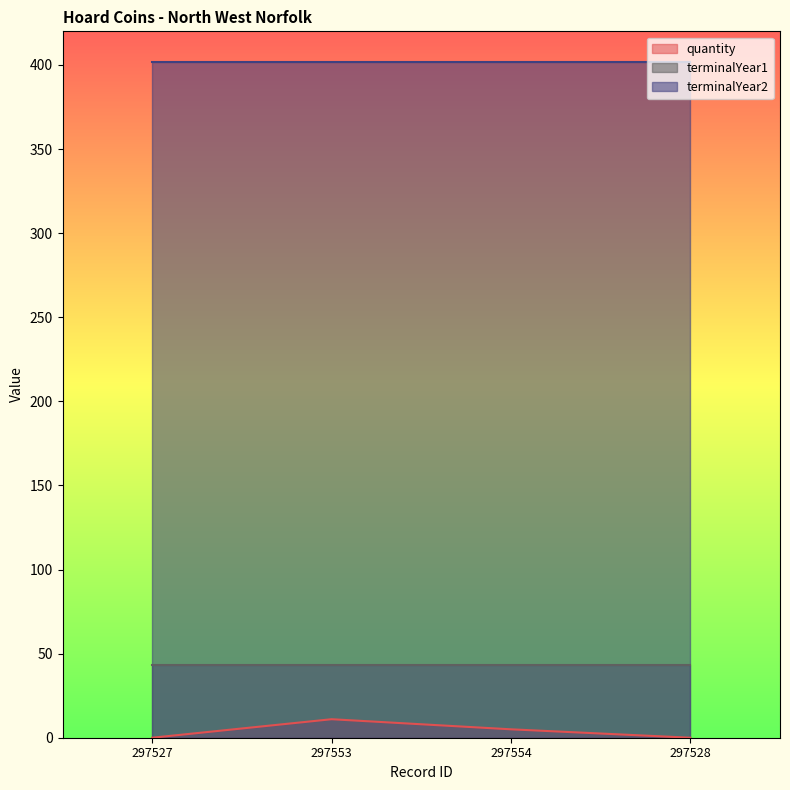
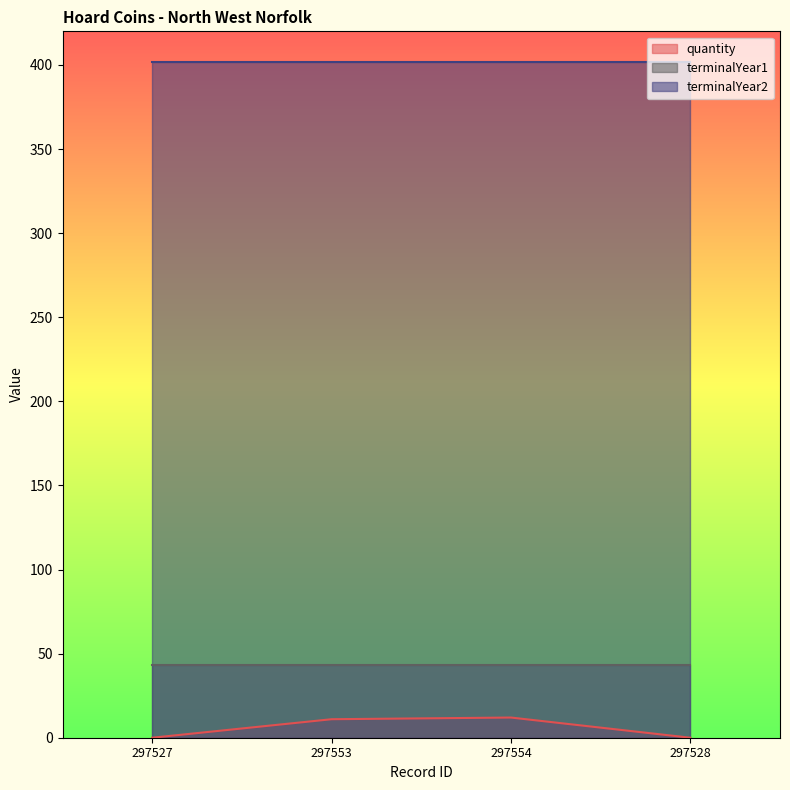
  {
    "quantity": {
      "297527": 0,
      "297553": 11,
-     "297554": 5,
+     "297554": 12,
      "297528": 0
    }
  }
